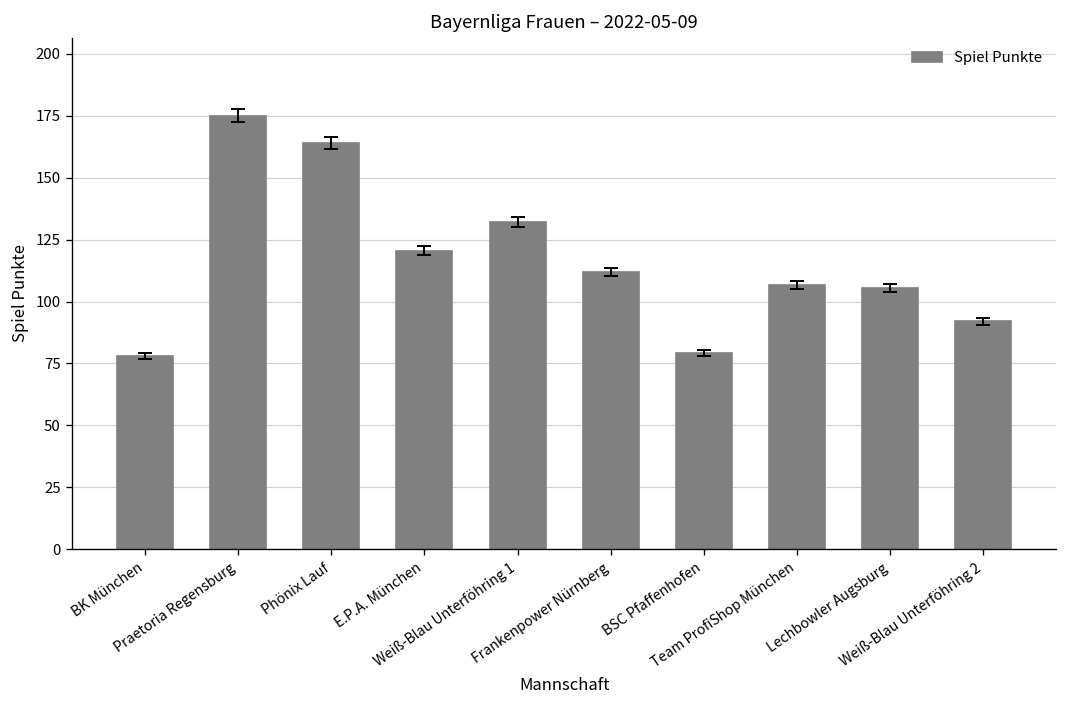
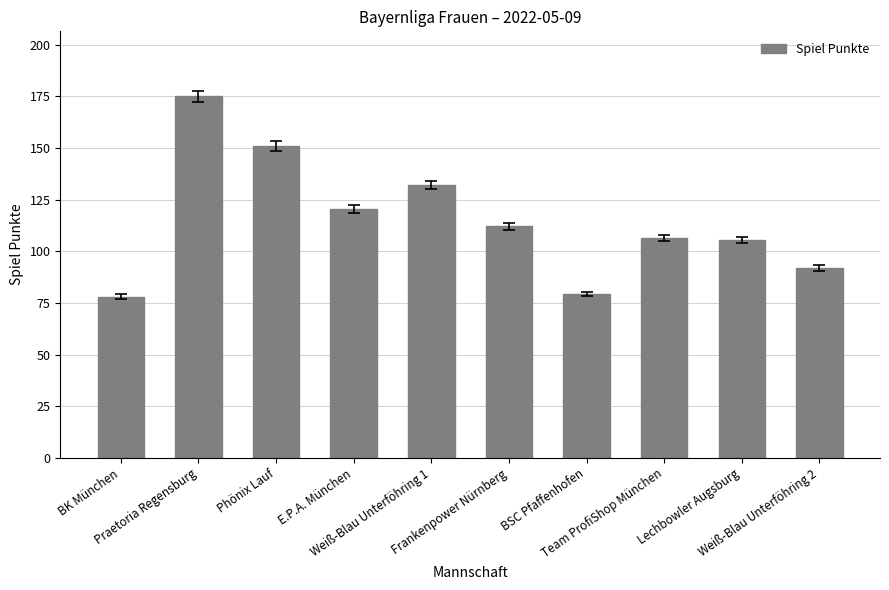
  {
    "Spiel Punkte": {
      "BK München": 78,
      "Praetoria Regensburg": 175,
-     "Phönix Lauf": 164,
+     "Phönix Lauf": 151,
      "E.P.A. München": 121,
      "Weiß-Blau Unterföhring 1": 132,
      "Frankenpower Nürnberg": 112,
      "BSC Pfaffenhofen": 79,
      "Team ProfiShop München": 107,
      "Lechbowler Augsburg": 106,
      "Weiß-Blau Unterföhring 2": 92
    }
  }
